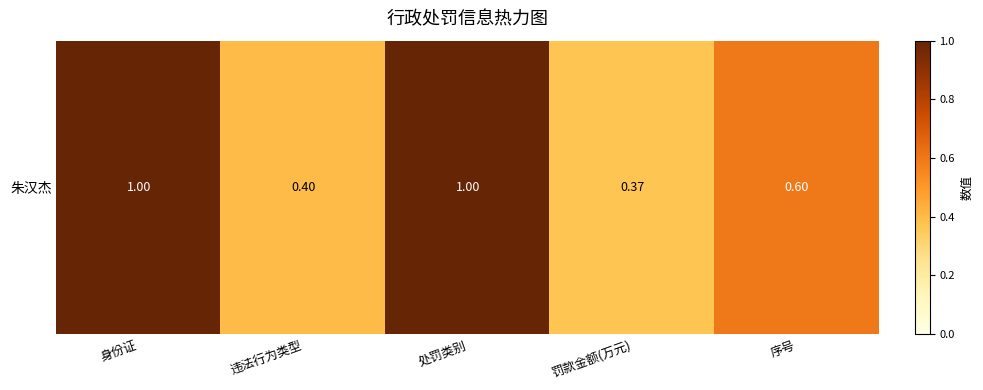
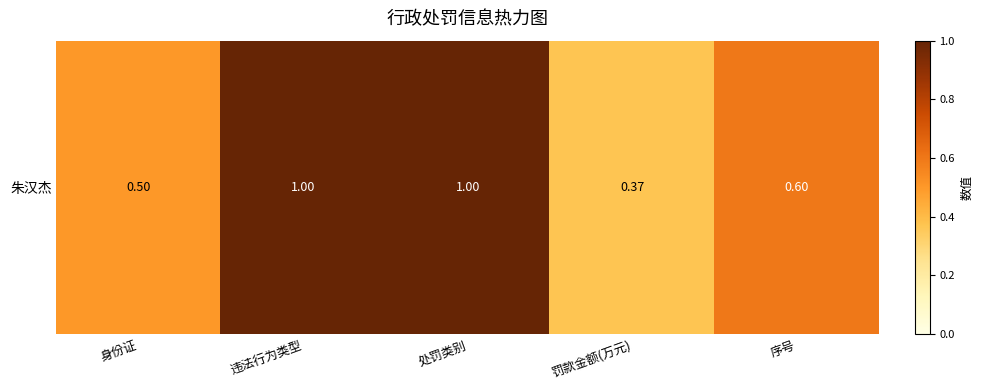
  {
    "朱汉杰": {
-     "身份证": 1.00,
-     "违法行为类型": 0.40,
+     "身份证": 0.50,
+     "违法行为类型": 1.00,
      "处罚类别": 1.00,
      "罚款金额(万元)": 0.37,
      "序号": 0.60
    }
  }
